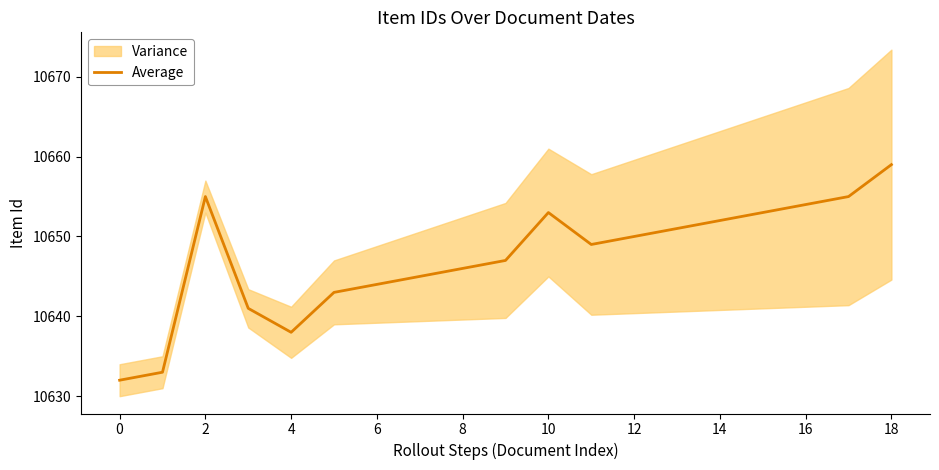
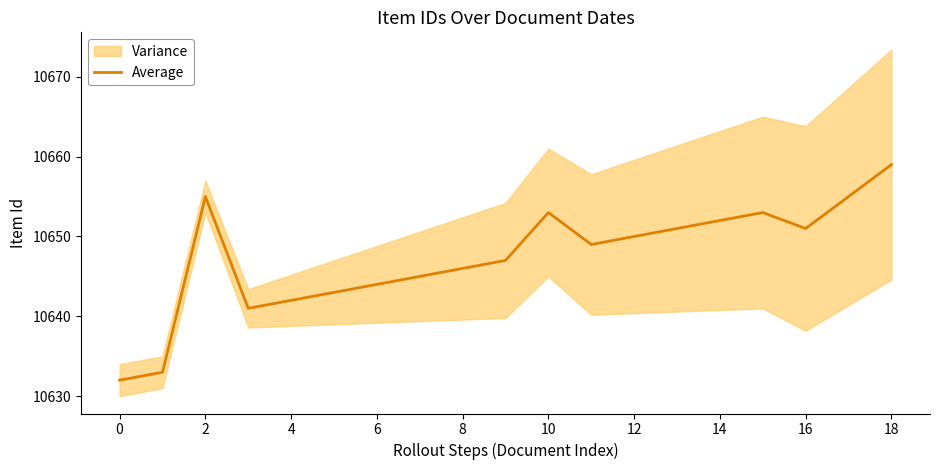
  {
    "Average": {
      "0": 10632,
      "2": 10655,
-     "4": 10638,
+     "4": 10642,
      "6": 10644,
      "8": 10646,
      "10": 10653,
      "12": 10650,
      "14": 10652,
-     "16": 10654,
+     "16": 10651,
      "18": 10659
    }
  }
